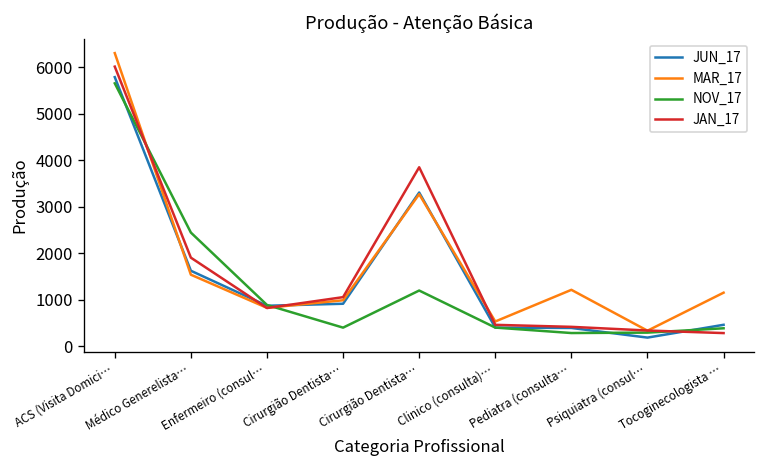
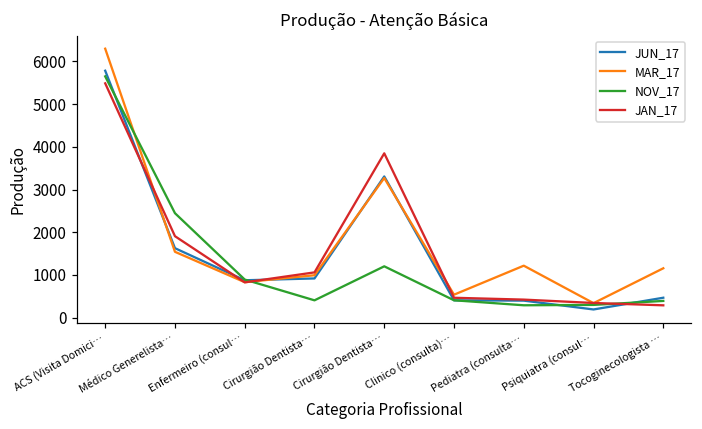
  {
    "JUN_17": {
      "ACS (Visita Domici…": 5800,
      "Médico Generelista…": 1600,
      "Psiquiatra (consul…": 200,
      "Tocoginecologista …": 500
    },
    "MAR_17": {
      "ACS (Visita Domici…": 6300,
      "Médico Generelista…": 1500,
      "Clinico (consulta)…": 500,
      "Pediatra (consulta…": 1200,
      "Tocoginecologista …": 1200
    },
    "NOV_17": {
      "ACS (Visita Domici…": 5700,
      "Médico Generelista…": 2400,
      "Pediatra (consulta…": 300,
      "Tocoginecologista …": 400
    },
    "JAN_17": {
-     "ACS (Visita Domici…": 6000,
+     "ACS (Visita Domici…": 5500,
      "Médico Generelista…": 1900,
      "Tocoginecologista …": 300
    }
  }
